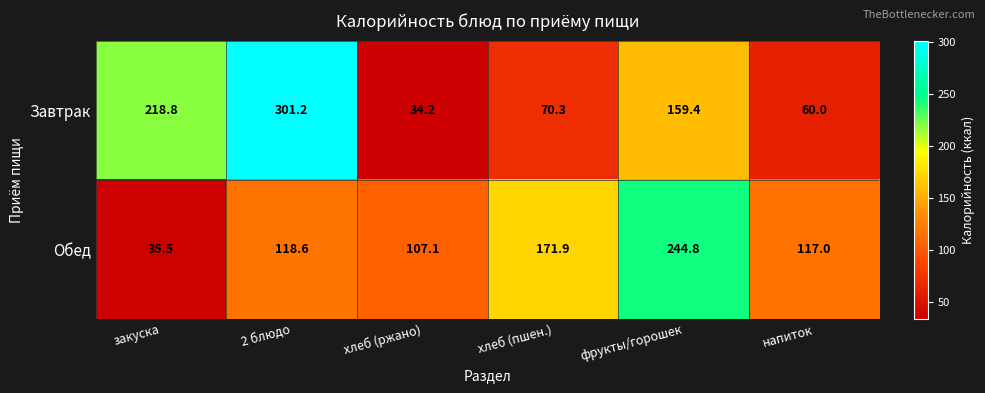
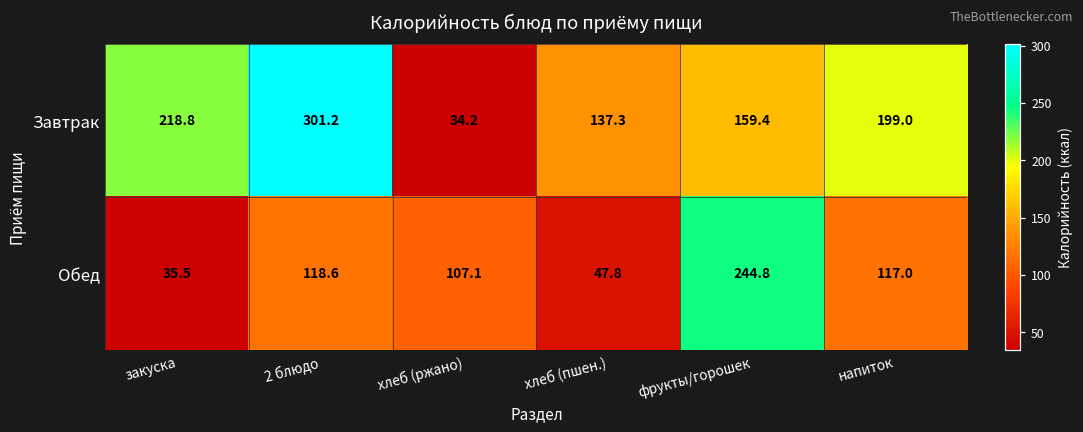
  {
    "Завтрак": {
      "закуска": 218.8,
      "2 блюдо": 301.2,
      "хлеб (ржано)": 34.2,
-     "хлеб (пшен.)": 70.3,
+     "хлеб (пшен.)": 137.3,
      "фрукты/горошек": 159.4,
-     "напиток": 60.0
+     "напиток": 199.0
    },
    "Обед": {
      "закуска": 35.5,
      "2 блюдо": 118.6,
      "хлеб (ржано)": 107.1,
-     "хлеб (пшен.)": 171.9,
+     "хлеб (пшен.)": 47.8,
      "фрукты/горошек": 244.8,
      "напиток": 117.0
    }
  }
